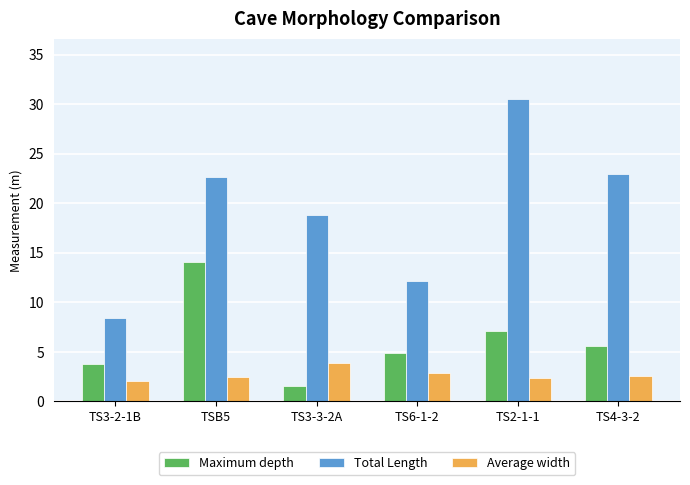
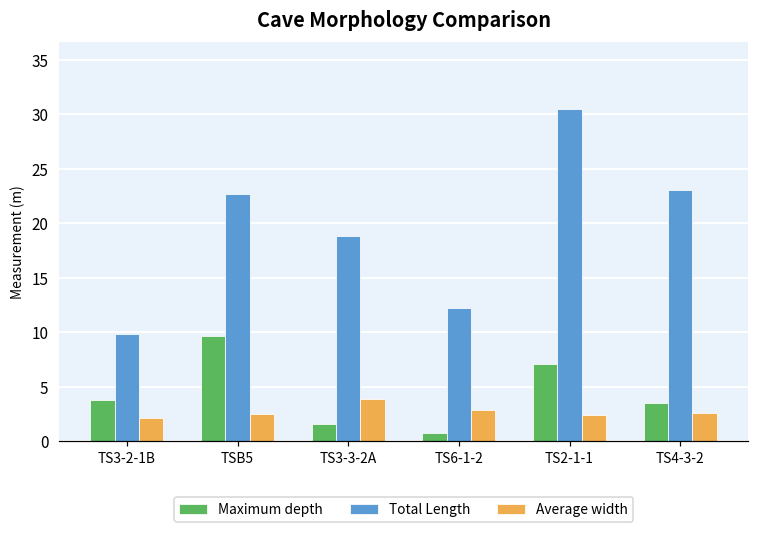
  {
    "Maximum depth": {
      "TS3-2-1B": 4,
-     "TSB5": 14,
+     "TSB5": 10,
      "TS3-3-2A": 2,
-     "TS6-1-2": 5,
+     "TS6-1-2": 1,
      "TS2-1-1": 7,
-     "TS4-3-2": 6
+     "TS4-3-2": 4
    },
    "Total Length": {
-     "TS3-2-1B": 8,
+     "TS3-2-1B": 10,
      "TSB5": 23,
      "TS3-3-2A": 19,
      "TS6-1-2": 12,
      "TS2-1-1": 31,
      "TS4-3-2": 23
    },
    "Average width": {
      "TS3-2-1B": 2,
      "TSB5": 3,
      "TS3-3-2A": 4,
      "TS6-1-2": 3,
      "TS2-1-1": 2,
      "TS4-3-2": 3
    }
  }
